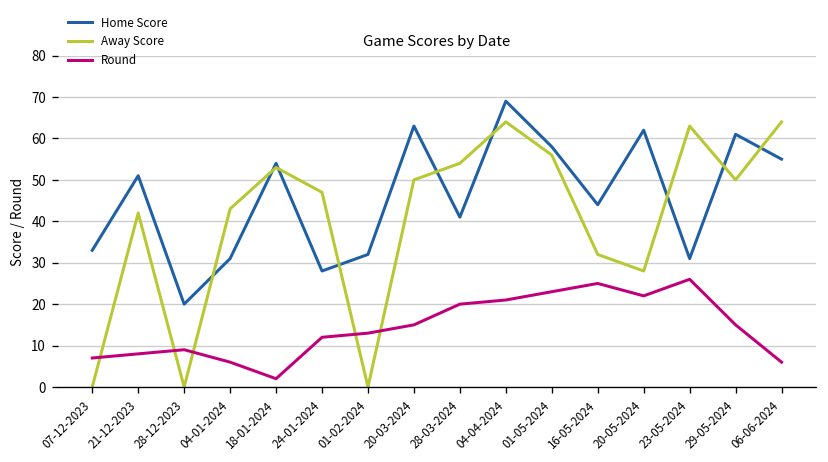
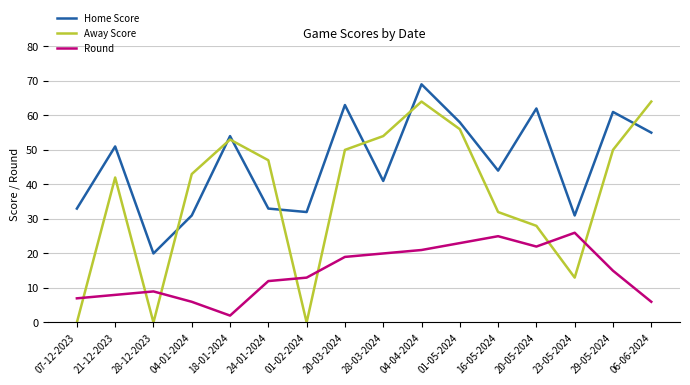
  {
    "Home Score": {
      "07-12-2023": 33,
      "21-12-2023": 51,
      "28-12-2023": 20,
      "04-01-2024": 31,
      "18-01-2024": 54,
-     "24-01-2024": 28,
+     "24-01-2024": 33,
      "01-02-2024": 32,
      "20-03-2024": 63,
      "28-03-2024": 41,
      "04-04-2024": 69,
      "01-05-2024": 58,
      "16-05-2024": 44,
      "20-05-2024": 62,
      "23-05-2024": 31,
      "29-05-2024": 61,
      "06-06-2024": 55
    },
    "Away Score": {
      "07-12-2023": 0,
      "21-12-2023": 42,
      "28-12-2023": 0,
      "04-01-2024": 43,
      "18-01-2024": 53,
      "24-01-2024": 47,
      "01-02-2024": 0,
      "20-03-2024": 50,
      "28-03-2024": 54,
      "04-04-2024": 64,
      "01-05-2024": 56,
      "16-05-2024": 32,
      "20-05-2024": 28,
-     "23-05-2024": 63,
+     "23-05-2024": 13,
      "29-05-2024": 50,
      "06-06-2024": 64
    },
    "Round": {
      "07-12-2023": 7,
      "21-12-2023": 8,
      "28-12-2023": 9,
      "04-01-2024": 6,
      "18-01-2024": 2,
      "24-01-2024": 12,
      "01-02-2024": 13,
-     "20-03-2024": 15,
+     "20-03-2024": 19,
      "28-03-2024": 20,
      "04-04-2024": 21,
      "01-05-2024": 23,
      "16-05-2024": 25,
      "20-05-2024": 22,
      "23-05-2024": 26,
      "29-05-2024": 15,
      "06-06-2024": 6
    }
  }
